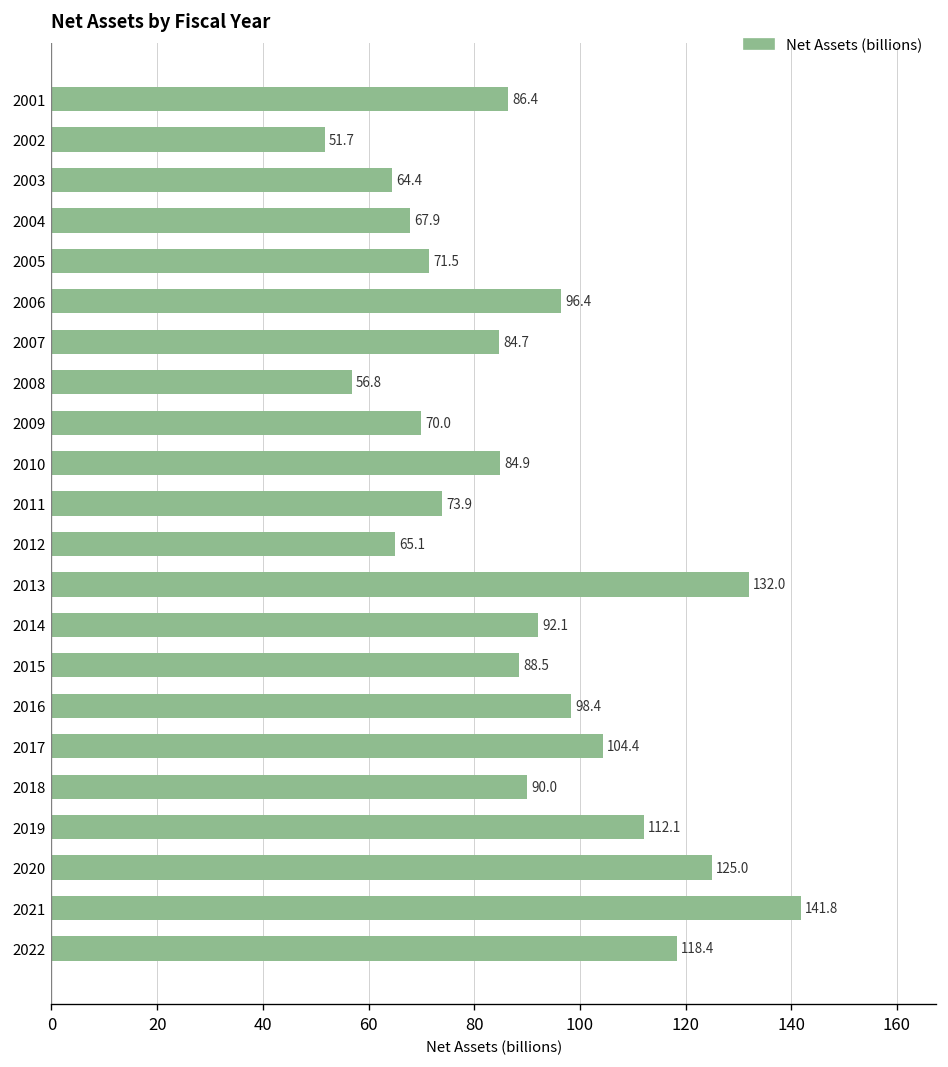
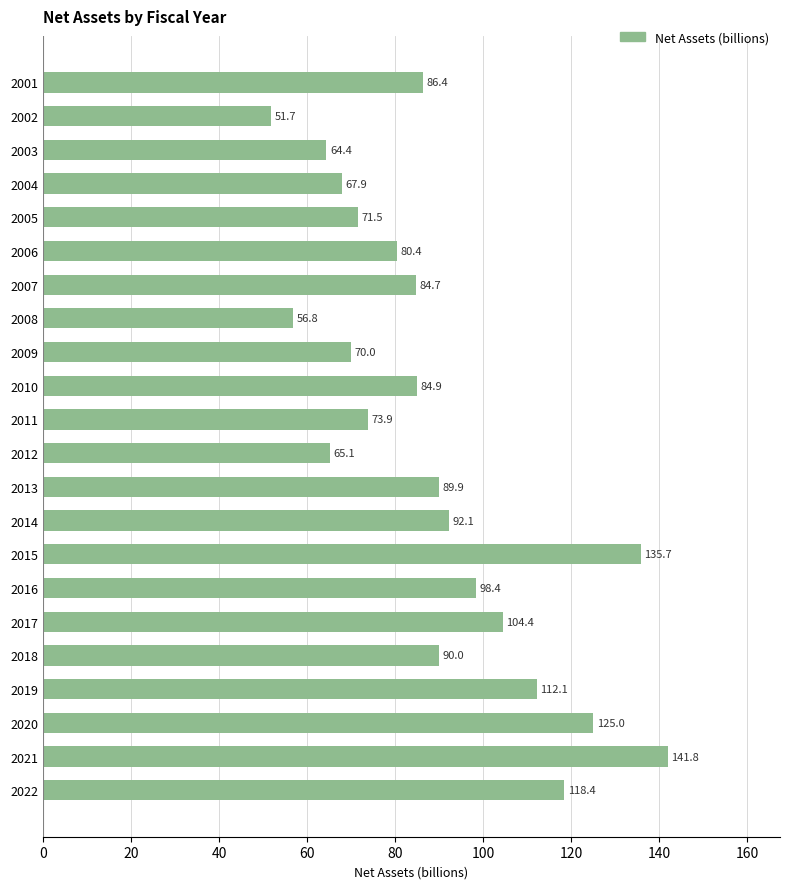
  {
    "2001": 86.4,
    "2002": 51.7,
    "2003": 64.4,
    "2004": 67.9,
    "2005": 71.5,
-   "2006": 96.4,
+   "2006": 80.4,
    "2007": 84.7,
    "2008": 56.8,
    "2009": 70.0,
    "2010": 84.9,
    "2011": 73.9,
    "2012": 65.1,
-   "2013": 132.0,
+   "2013": 89.9,
    "2014": 92.1,
-   "2015": 88.5,
+   "2015": 135.7,
    "2016": 98.4,
    "2017": 104.4,
    "2018": 90.0,
    "2019": 112.1,
    "2020": 125.0,
    "2021": 141.8,
    "2022": 118.4
  }
